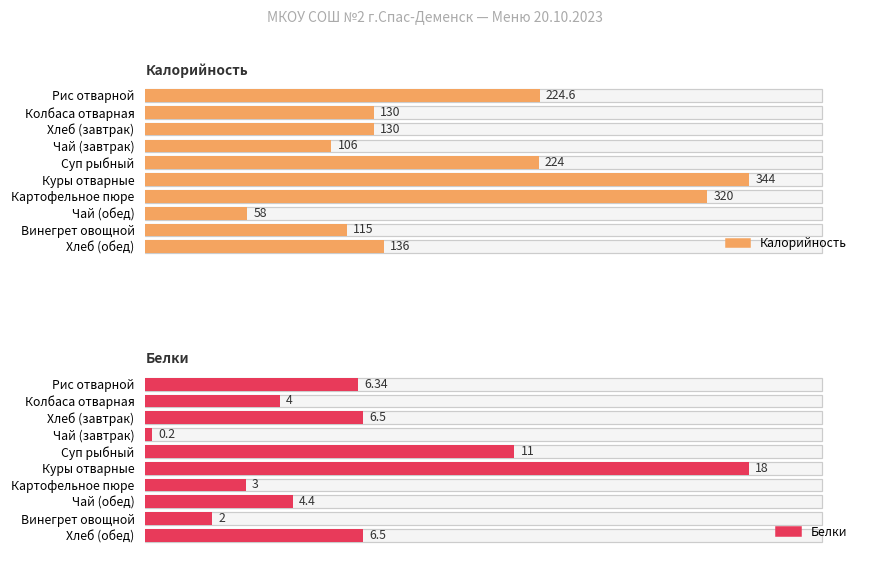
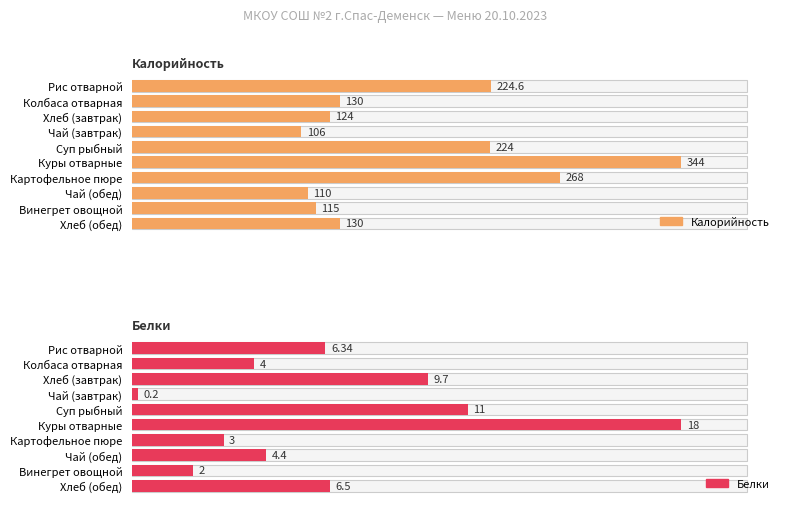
  {
    "Калорийность": {
      "Рис отварной": 224.6,
      "Колбаса отварная": 130,
-     "Хлеб (завтрак)": 130,
+     "Хлеб (завтрак)": 124,
      "Чай (завтрак)": 106,
      "Суп рыбный": 224,
      "Куры отварные": 344,
-     "Картофельное пюре": 320,
-     "Чай (обед)": 58,
+     "Картофельное пюре": 268,
+     "Чай (обед)": 110,
      "Винегрет овощной": 115,
-     "Хлеб (обед)": 136
+     "Хлеб (обед)": 130
    },
    "Белки": {
      "Рис отварной": 6.34,
      "Колбаса отварная": 4,
-     "Хлеб (завтрак)": 6.5,
+     "Хлеб (завтрак)": 9.7,
      "Чай (завтрак)": 0.2,
      "Суп рыбный": 11,
      "Куры отварные": 18,
      "Картофельное пюре": 3,
      "Чай (обед)": 4.4,
      "Винегрет овощной": 2,
      "Хлеб (обед)": 6.5
    }
  }
